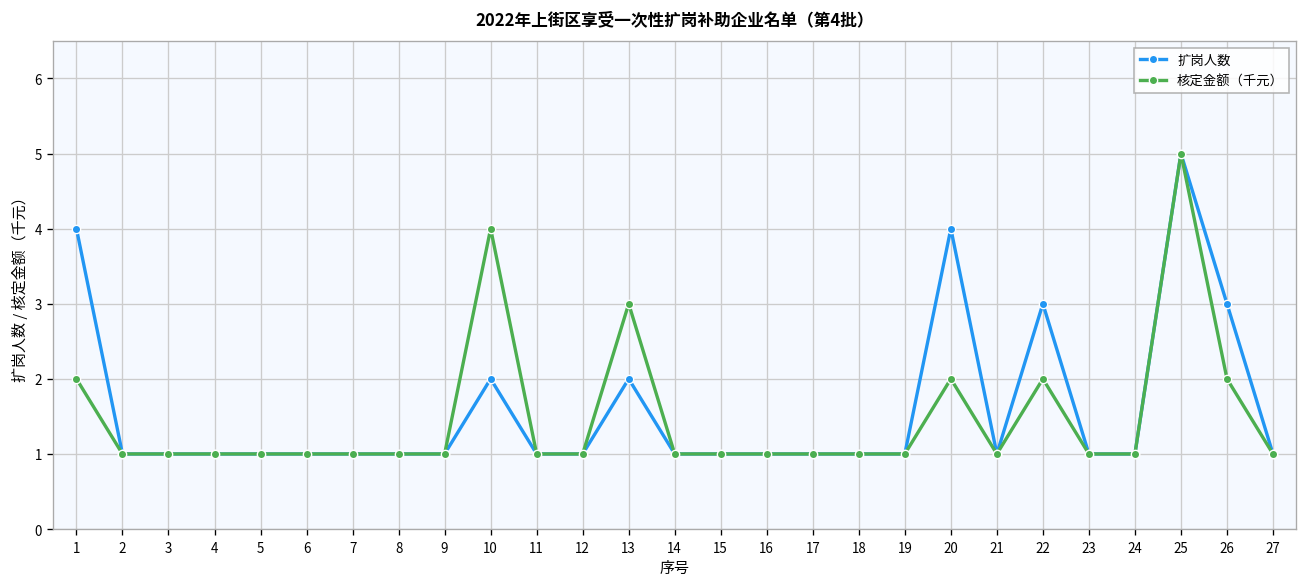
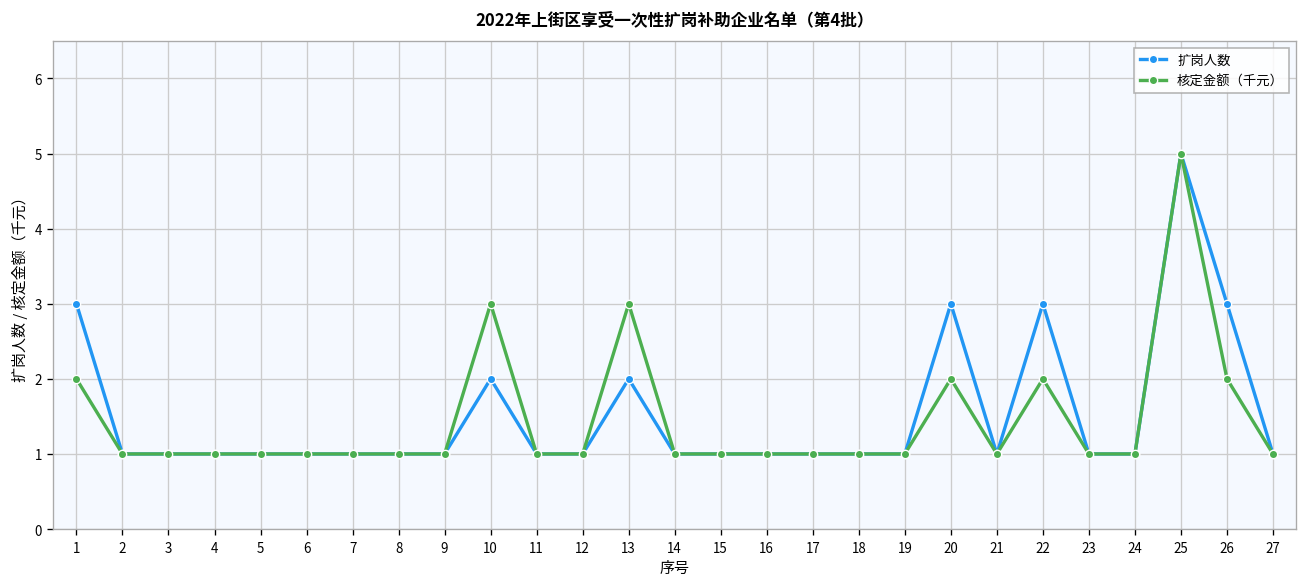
  {
    "扩岗人数": {
-     "1": 4,
+     "1": 3,
      "10": 2,
      "13": 2,
-     "20": 4,
+     "20": 3,
      "22": 3,
      "26": 3
    },
    "核定金额（千元）": {
      "1": 2,
-     "10": 4,
+     "10": 3,
      "13": 3,
      "20": 2,
      "22": 2,
      "26": 2
    }
  }
